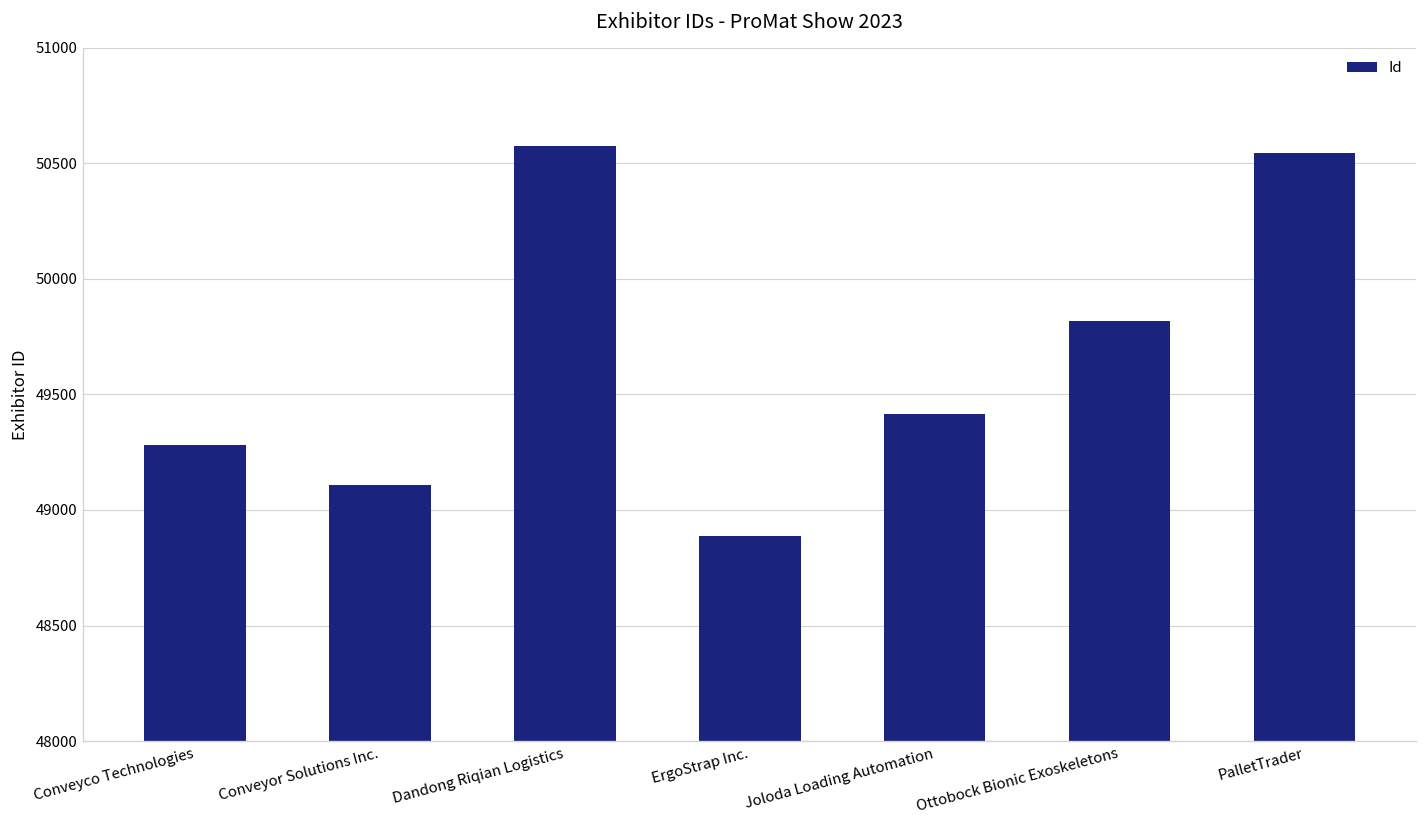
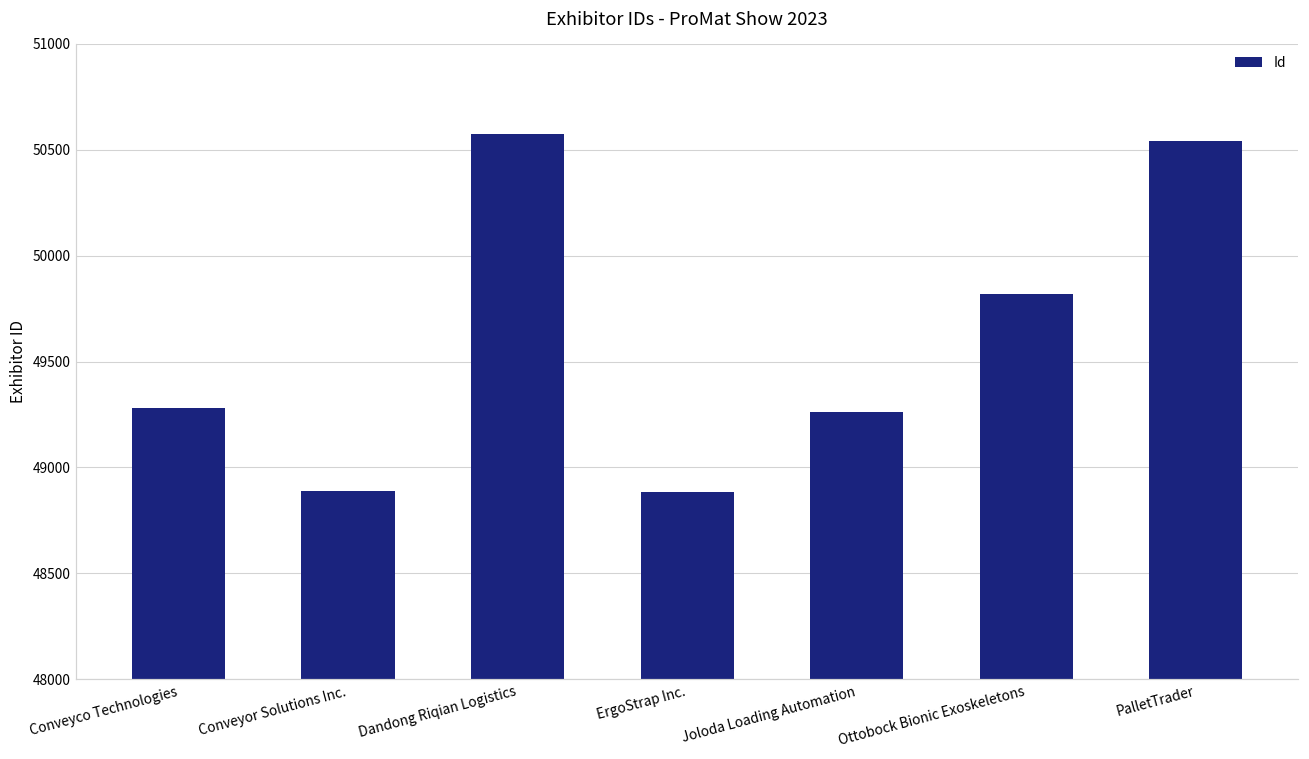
  {
    "Conveyco Technologies": 49280,
-   "Conveyor Solutions Inc.": 49110,
+   "Conveyor Solutions Inc.": 48890,
    "Dandong Riqian Logistics": 50570,
    "ErgoStrap Inc.": 48890,
-   "Joloda Loading Automation": 49420,
+   "Joloda Loading Automation": 49260,
    "Ottobock Bionic Exoskeletons": 49820,
    "PalletTrader": 50540
  }
